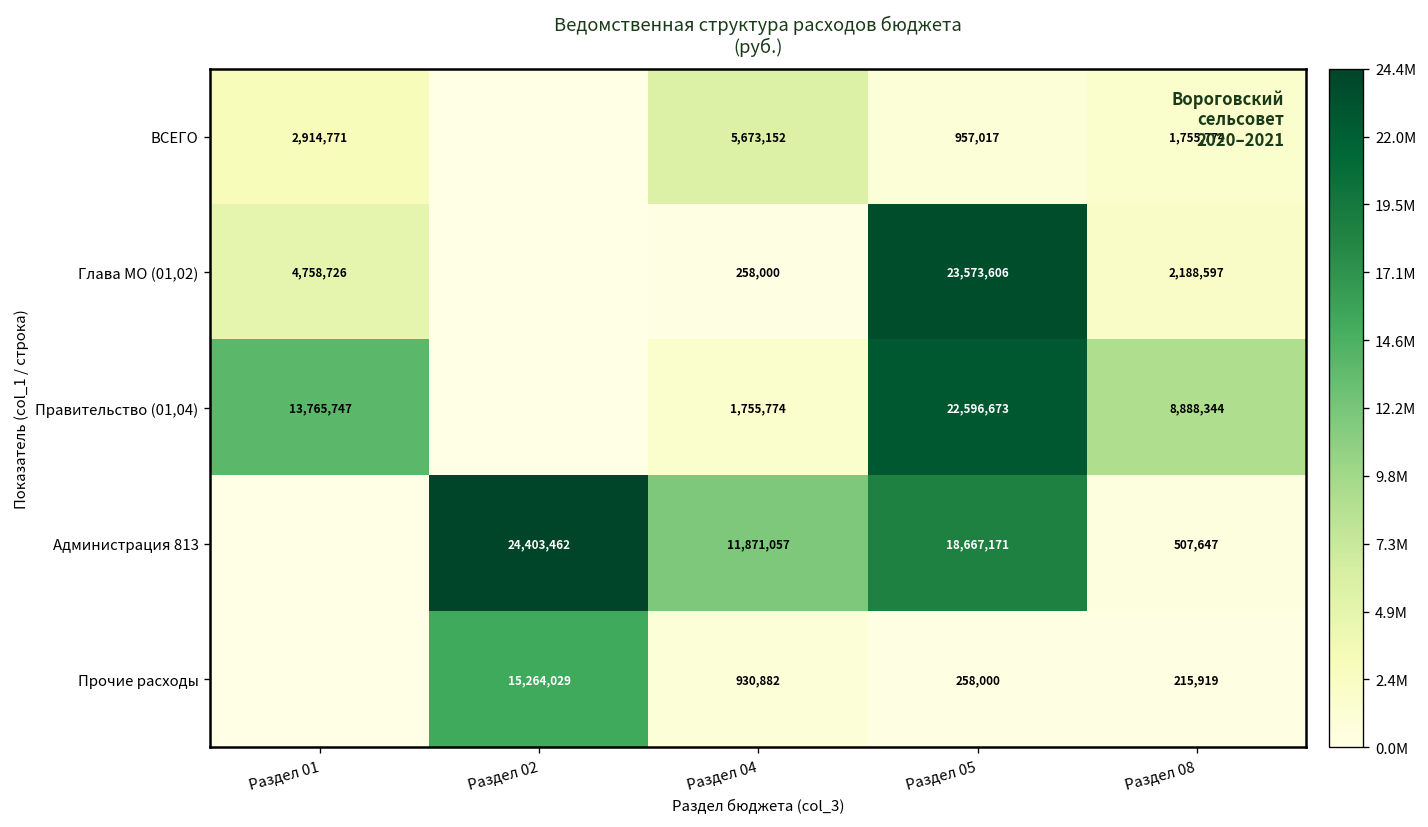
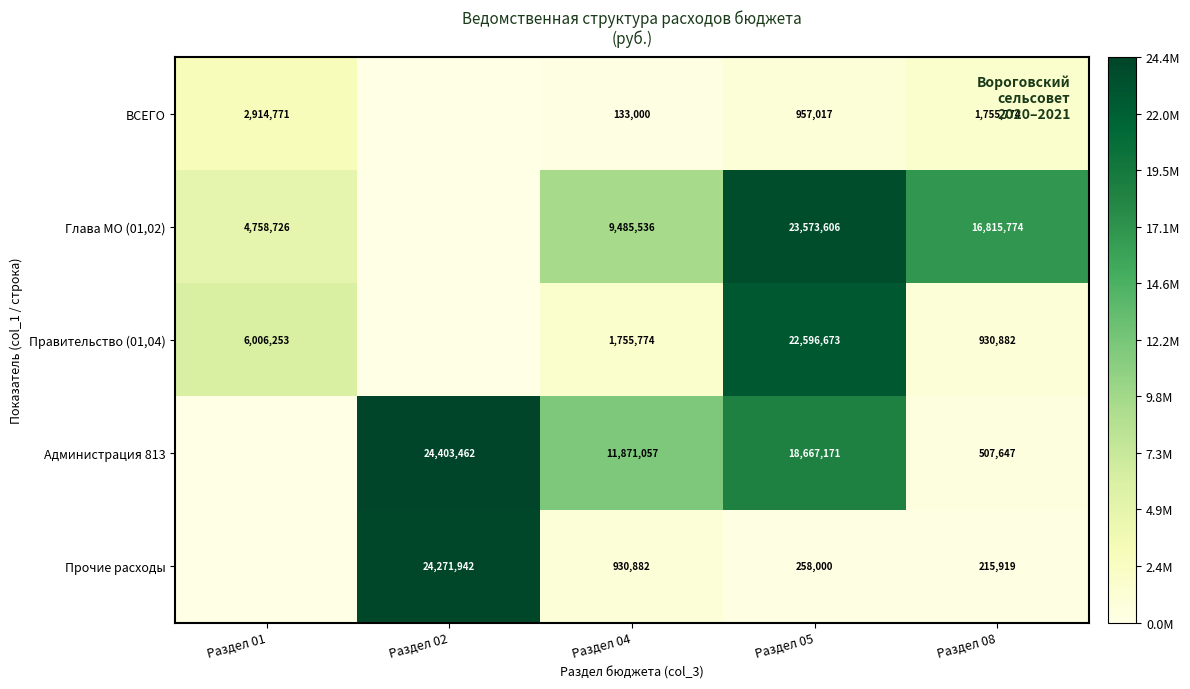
  {
    "ВСЕГО": {
      "Раздел 01": "2,914,771",
-     "Раздел 04": "5,673,152",
+     "Раздел 04": "133,000",
      "Раздел 05": "957,017"
    },
    "Глава МО (01,02)": {
      "Раздел 01": "4,758,726",
-     "Раздел 04": "258,000",
+     "Раздел 04": "9,485,536",
      "Раздел 05": "23,573,606",
-     "Раздел 08": "2,188,597"
+     "Раздел 08": "16,815,774"
    },
    "Правительство (01,04)": {
-     "Раздел 01": "13,765,747",
+     "Раздел 01": "6,006,253",
      "Раздел 04": "1,755,774",
      "Раздел 05": "22,596,673",
-     "Раздел 08": "8,888,344"
+     "Раздел 08": "930,882"
    },
    "Администрация 813": {
      "Раздел 02": "24,403,462",
      "Раздел 04": "11,871,057",
      "Раздел 05": "18,667,171",
      "Раздел 08": "507,647"
    },
    "Прочие расходы": {
-     "Раздел 02": "15,264,029",
+     "Раздел 02": "24,271,942",
      "Раздел 04": "930,882",
      "Раздел 05": "258,000",
      "Раздел 08": "215,919"
    }
  }
